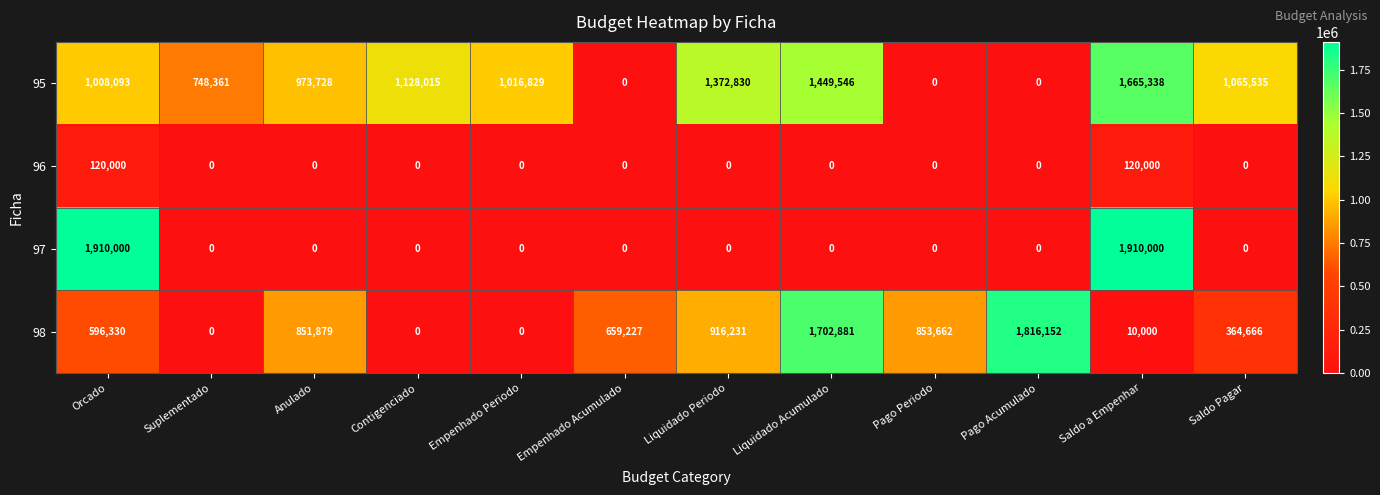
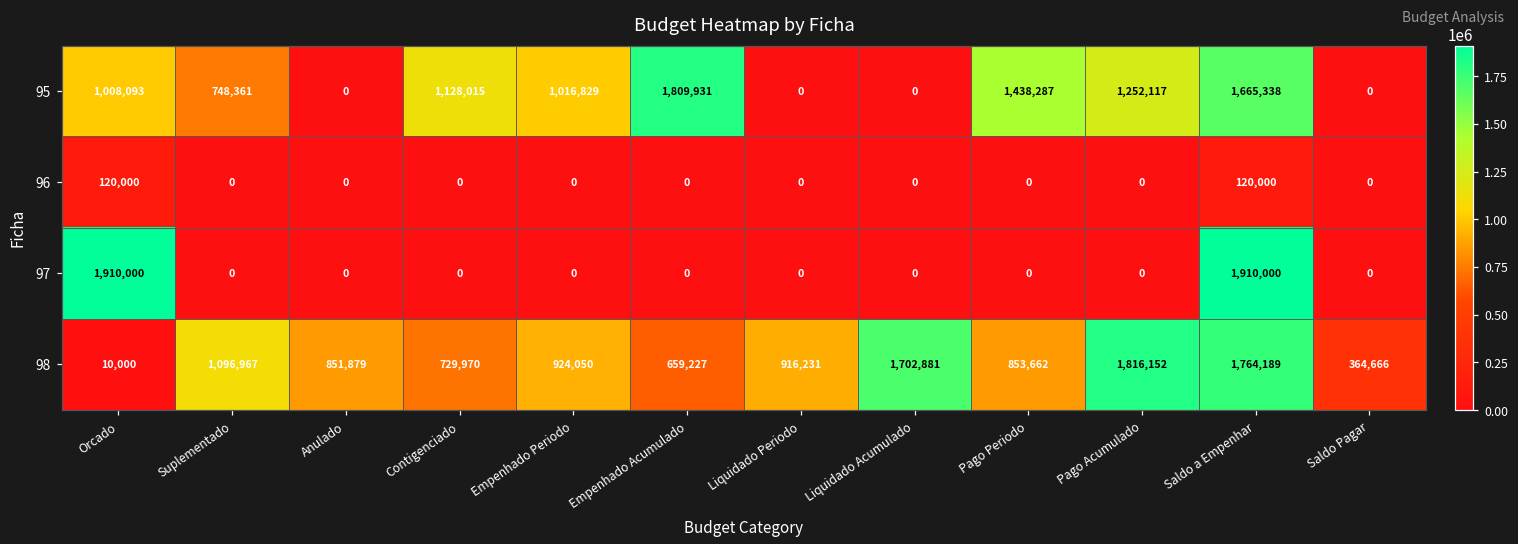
  {
    "95": {
      "Orcado": "1,008,093",
      "Suplementado": "748,361",
-     "Anulado": "973,728",
+     "Anulado": "0",
      "Contigenciado": "1,128,015",
      "Empenhado Periodo": "1,016,829",
-     "Empenhado Acumulado": "0",
-     "Liquidado Periodo": "1,372,830",
-     "Liquidado Acumulado": "1,449,546",
-     "Pago Periodo": "0",
-     "Pago Acumulado": "0",
+     "Empenhado Acumulado": "1,809,931",
+     "Liquidado Periodo": "0",
+     "Liquidado Acumulado": "0",
+     "Pago Periodo": "1,438,287",
+     "Pago Acumulado": "1,252,117",
      "Saldo a Empenhar": "1,665,338",
-     "Saldo Pagar": "1,065,535"
+     "Saldo Pagar": "0"
    },
    "96": {
      "Orcado": "120,000",
      "Suplementado": "0",
      "Anulado": "0",
      "Contigenciado": "0",
      "Empenhado Periodo": "0",
      "Empenhado Acumulado": "0",
      "Liquidado Periodo": "0",
      "Liquidado Acumulado": "0",
      "Pago Periodo": "0",
      "Pago Acumulado": "0",
      "Saldo a Empenhar": "120,000",
      "Saldo Pagar": "0"
    },
    "97": {
      "Orcado": "1,910,000",
      "Suplementado": "0",
      "Anulado": "0",
      "Contigenciado": "0",
      "Empenhado Periodo": "0",
      "Empenhado Acumulado": "0",
      "Liquidado Periodo": "0",
      "Liquidado Acumulado": "0",
      "Pago Periodo": "0",
      "Pago Acumulado": "0",
      "Saldo a Empenhar": "1,910,000",
      "Saldo Pagar": "0"
    },
    "98": {
-     "Orcado": "596,330",
-     "Suplementado": "0",
+     "Orcado": "10,000",
+     "Suplementado": "1,096,967",
      "Anulado": "851,879",
-     "Contigenciado": "0",
-     "Empenhado Periodo": "0",
+     "Contigenciado": "729,970",
+     "Empenhado Periodo": "924,050",
      "Empenhado Acumulado": "659,227",
      "Liquidado Periodo": "916,231",
      "Liquidado Acumulado": "1,702,881",
      "Pago Periodo": "853,662",
      "Pago Acumulado": "1,816,152",
-     "Saldo a Empenhar": "10,000",
+     "Saldo a Empenhar": "1,764,189",
      "Saldo Pagar": "364,666"
    }
  }
